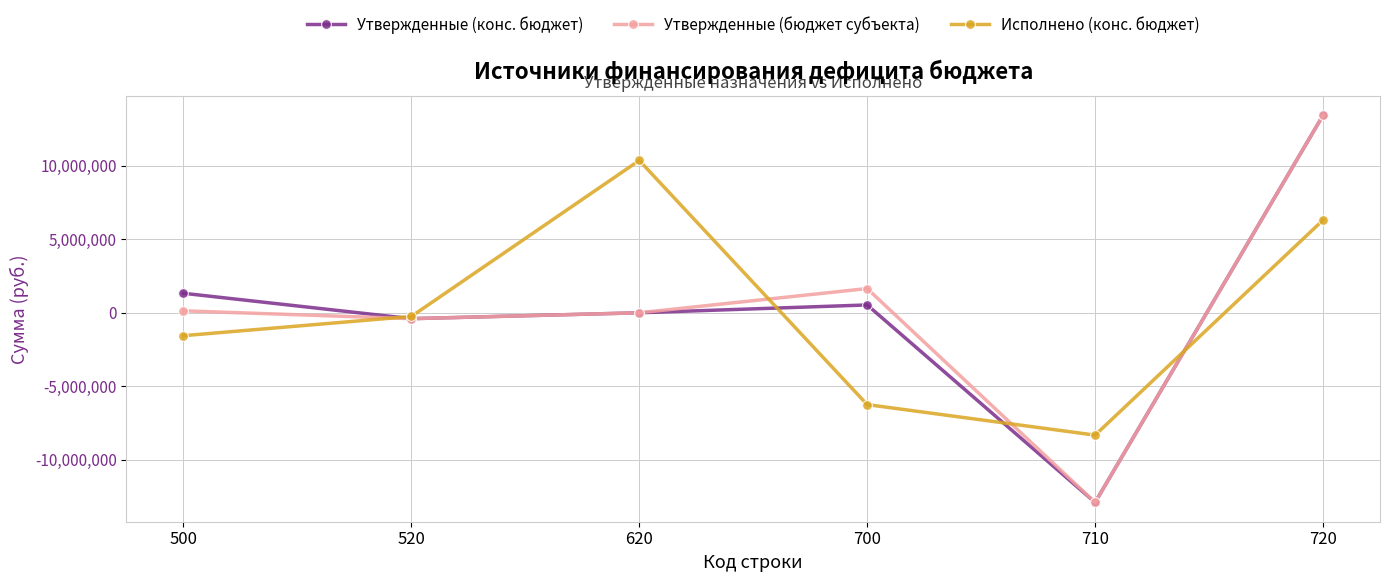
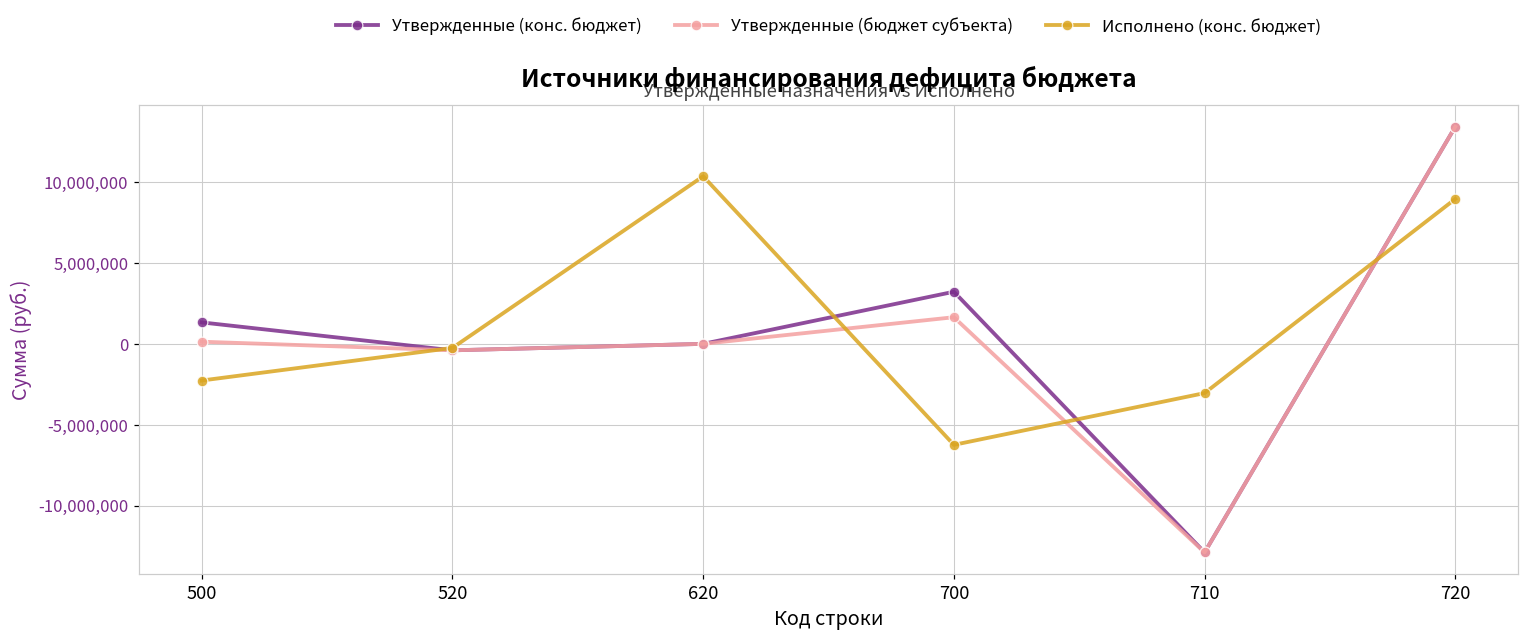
  {
    "Утвержденные (конс. бюджет)": {
      "500": "1,300,000",
-     "700": "500,000"
+     "700": "3,200,000"
    },
    "Утвержденные (бюджет субъекта)": {
      "500": "100,000",
      "700": "1,600,000"
    },
    "Исполнено (конс. бюджет)": {
-     "500": "-1,600,000",
+     "500": "-2,300,000",
      "620": "10,400,000",
      "700": "-6,200,000",
-     "710": "-8,300,000",
-     "720": "6,300,000"
+     "710": "-3,000,000",
+     "720": "9,000,000"
    }
  }
